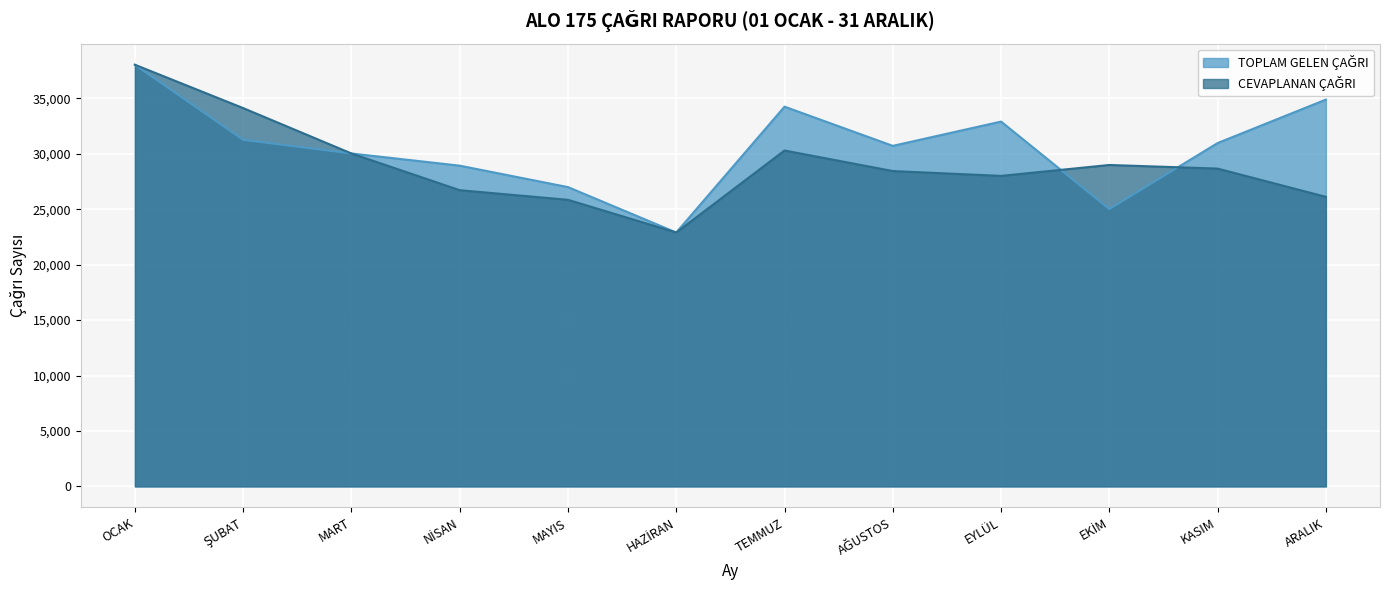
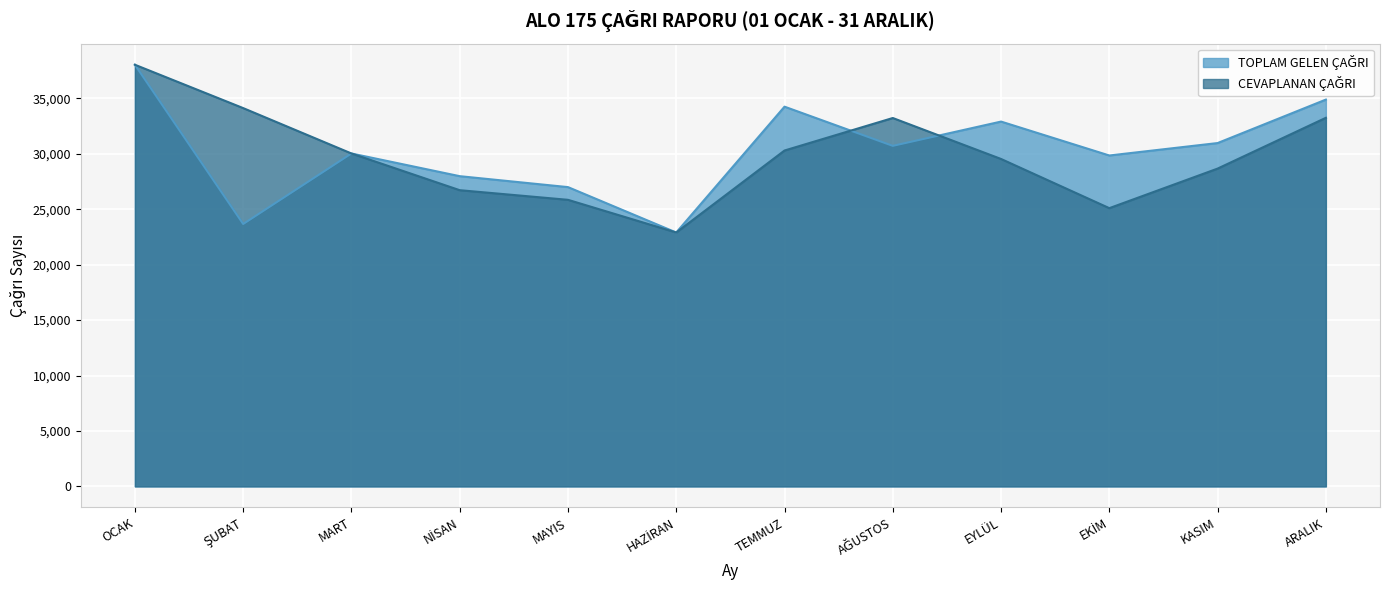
  {
    "TOPLAM GELEN ÇAĞRI": {
-     "ŞUBAT": "31,300",
-     "NİSAN": "28,900",
+     "ŞUBAT": "23,700",
+     "NİSAN": "28,000",
      "MAYIS": "27,000",
      "TEMMUZ": "34,300",
      "AĞUSTOS": "30,700",
      "EYLÜL": "32,900",
-     "EKİM": "25,000",
+     "EKİM": "29,900",
      "KASIM": "31,000",
      "ARALIK": "34,900"
    },
    "CEVAPLANAN ÇAĞRI": {
      "ŞUBAT": "34,100",
      "NİSAN": "26,700",
      "MAYIS": "25,900",
      "TEMMUZ": "30,300",
-     "AĞUSTOS": "28,500",
-     "EYLÜL": "28,000",
-     "EKİM": "29,000",
+     "AĞUSTOS": "33,200",
+     "EYLÜL": "29,500",
+     "EKİM": "25,100",
      "KASIM": "28,700",
-     "ARALIK": "26,100"
+     "ARALIK": "33,300"
    }
  }
